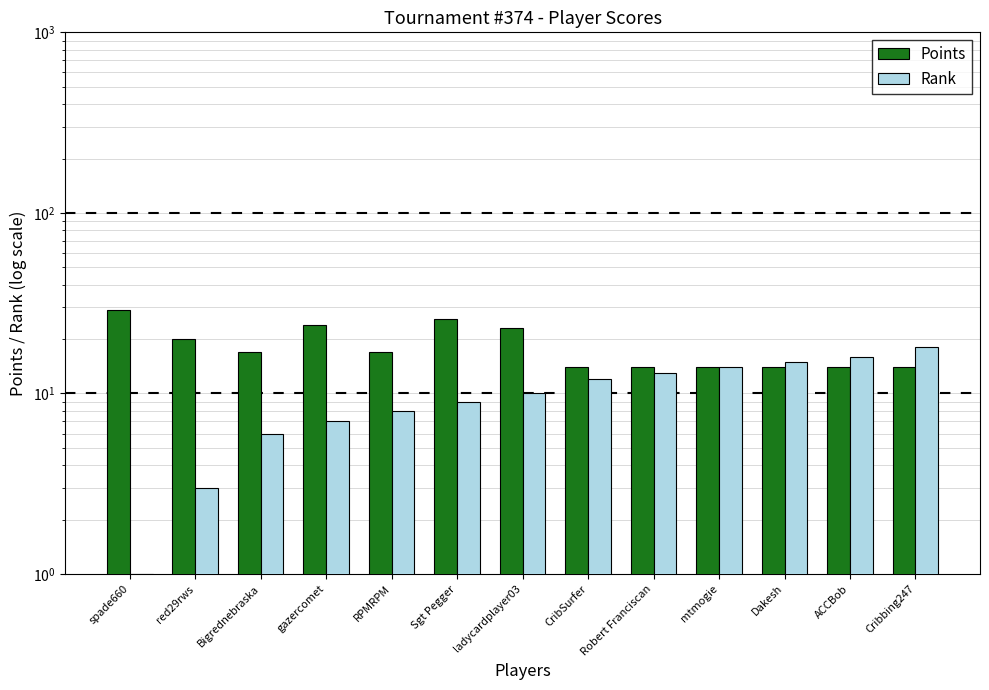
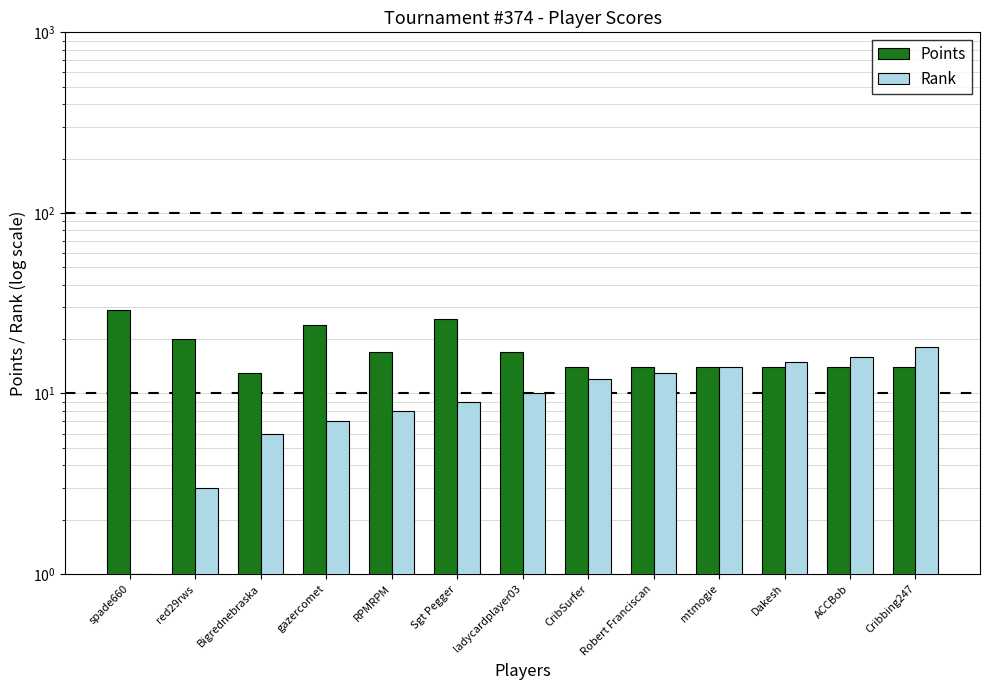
  {
    "Points": {
      "spade660": 29,
      "red29rws": 20,
-     "Bigrednebraska": 17,
+     "Bigrednebraska": 13,
      "gazercomet": 24,
      "RPMRPM": 17,
      "Sgt Pegger": 26,
-     "ladycardplayer03": 23,
+     "ladycardplayer03": 17,
      "CribSurfer": 14,
      "Robert Franciscan": 14,
      "mtmogie": 14,
      "Dakesh": 14,
      "ACCBob": 14,
      "Cribbing247": 14
    },
    "Rank": {
      "spade660": 1,
      "red29rws": 3,
      "Bigrednebraska": 6,
      "gazercomet": 7,
      "RPMRPM": 8,
      "Sgt Pegger": 9,
      "ladycardplayer03": 10,
      "CribSurfer": 12,
      "Robert Franciscan": 13,
      "mtmogie": 14,
      "Dakesh": 15,
      "ACCBob": 16,
      "Cribbing247": 18
    }
  }
